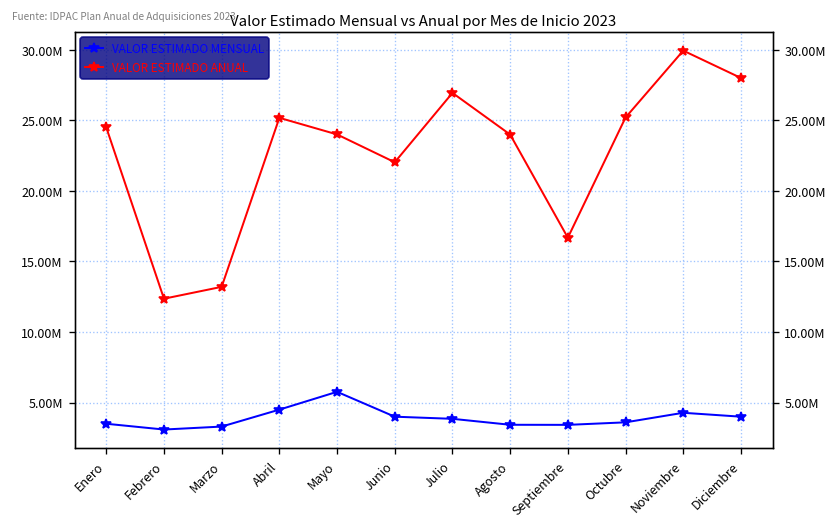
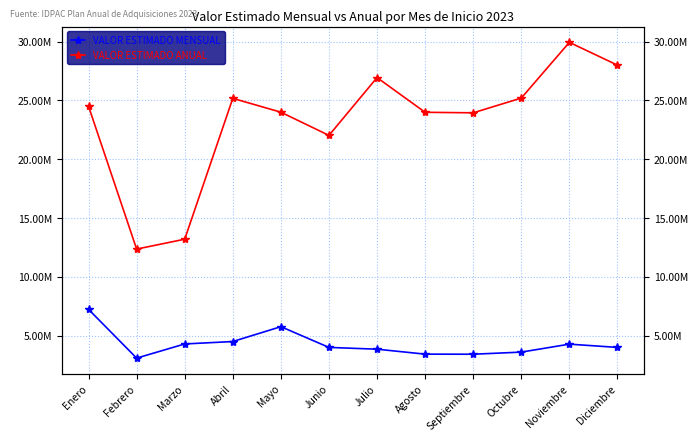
  {
    "VALOR ESTIMADO MENSUAL": {
-     "Enero": 3500000,
+     "Enero": 7200000,
      "Febrero": 3100000,
-     "Marzo": 3300000,
+     "Marzo": 4300000,
      "Abril": 4500000,
      "Mayo": 5800000,
      "Junio": 4000000,
      "Julio": 3800000,
      "Agosto": 3400000,
      "Septiembre": 3400000,
      "Octubre": 3600000,
      "Noviembre": 4300000,
      "Diciembre": 4000000
    },
    "VALOR ESTIMADO ANUAL": {
      "Enero": 24500000,
      "Febrero": 12400000,
      "Marzo": 13200000,
      "Abril": 25200000,
      "Mayo": 24000000,
      "Junio": 22000000,
      "Julio": 26900000,
      "Agosto": 24000000,
-     "Septiembre": 16700000,
+     "Septiembre": 23900000,
      "Octubre": 25200000,
      "Noviembre": 29900000,
      "Diciembre": 28000000
    }
  }
